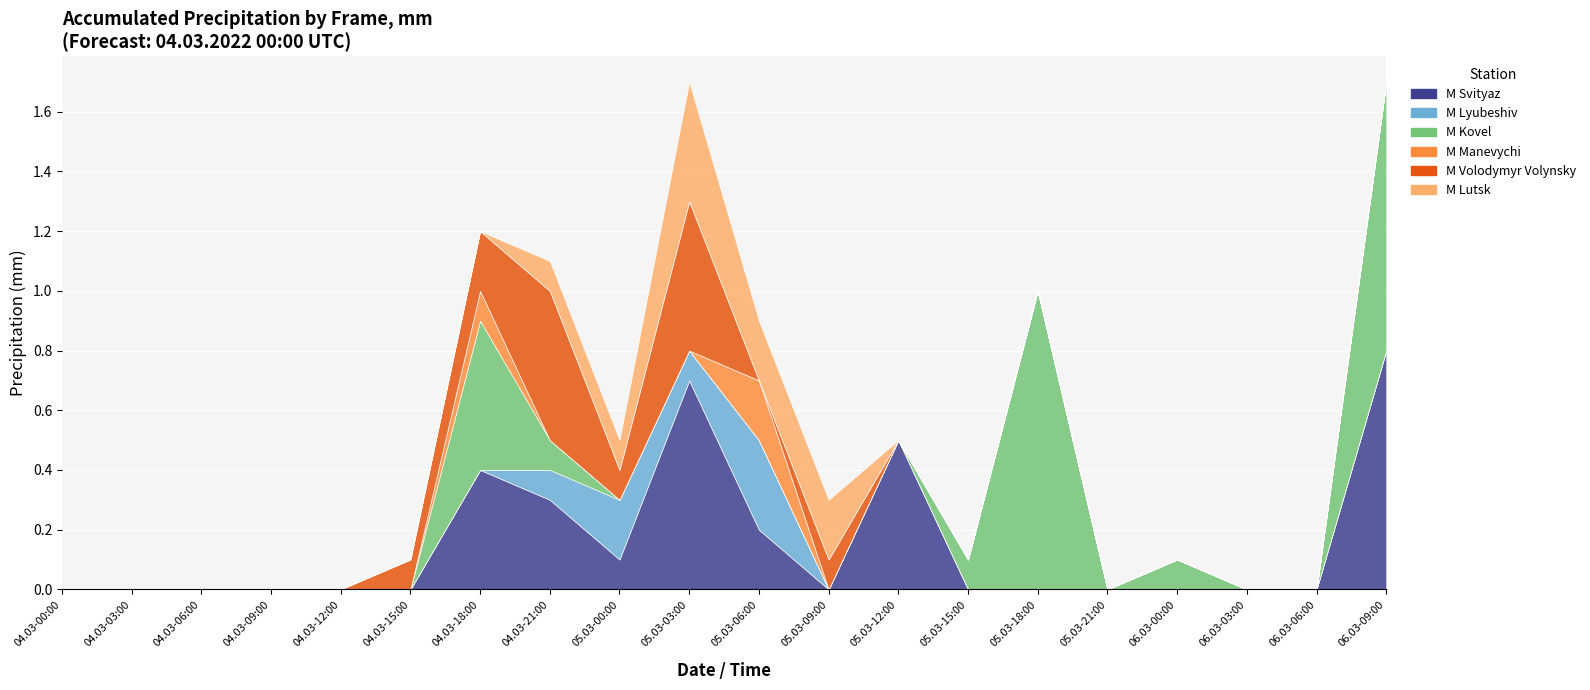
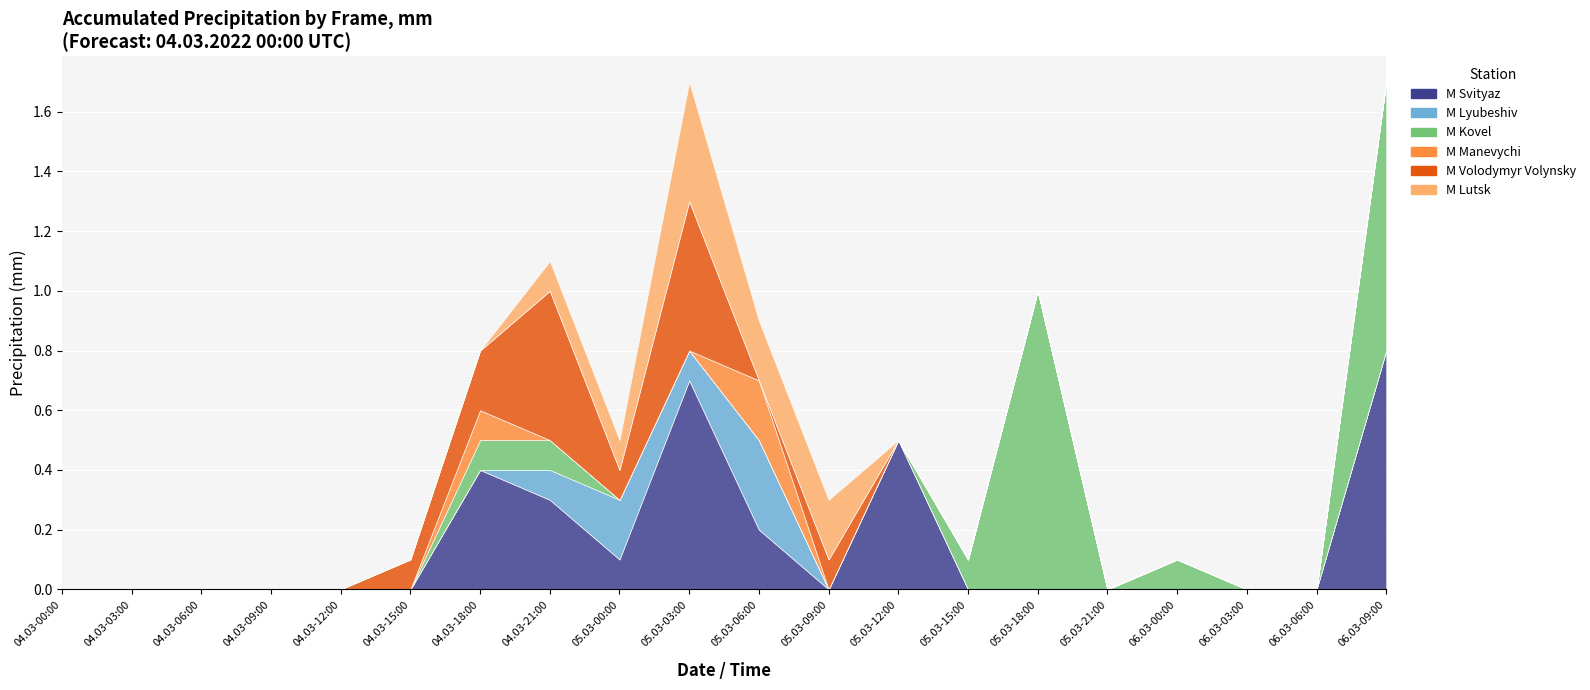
  {
    "M Svityaz": {
      "04.03-21:00": 0.3,
      "05.03-00:00": 0.1,
      "05.03-03:00": 0.7,
      "05.03-06:00": 0.2
    },
    "M Kovel": {
-     "04.03-18:00": 0.5
+     "04.03-18:00": 0.1
    },
    "M Volodymyr Volynsky": {
      "04.03-21:00": 0.5,
      "05.03-00:00": 0.1,
      "05.03-03:00": 0.5,
      "05.03-09:00": 0.1
    }
  }
